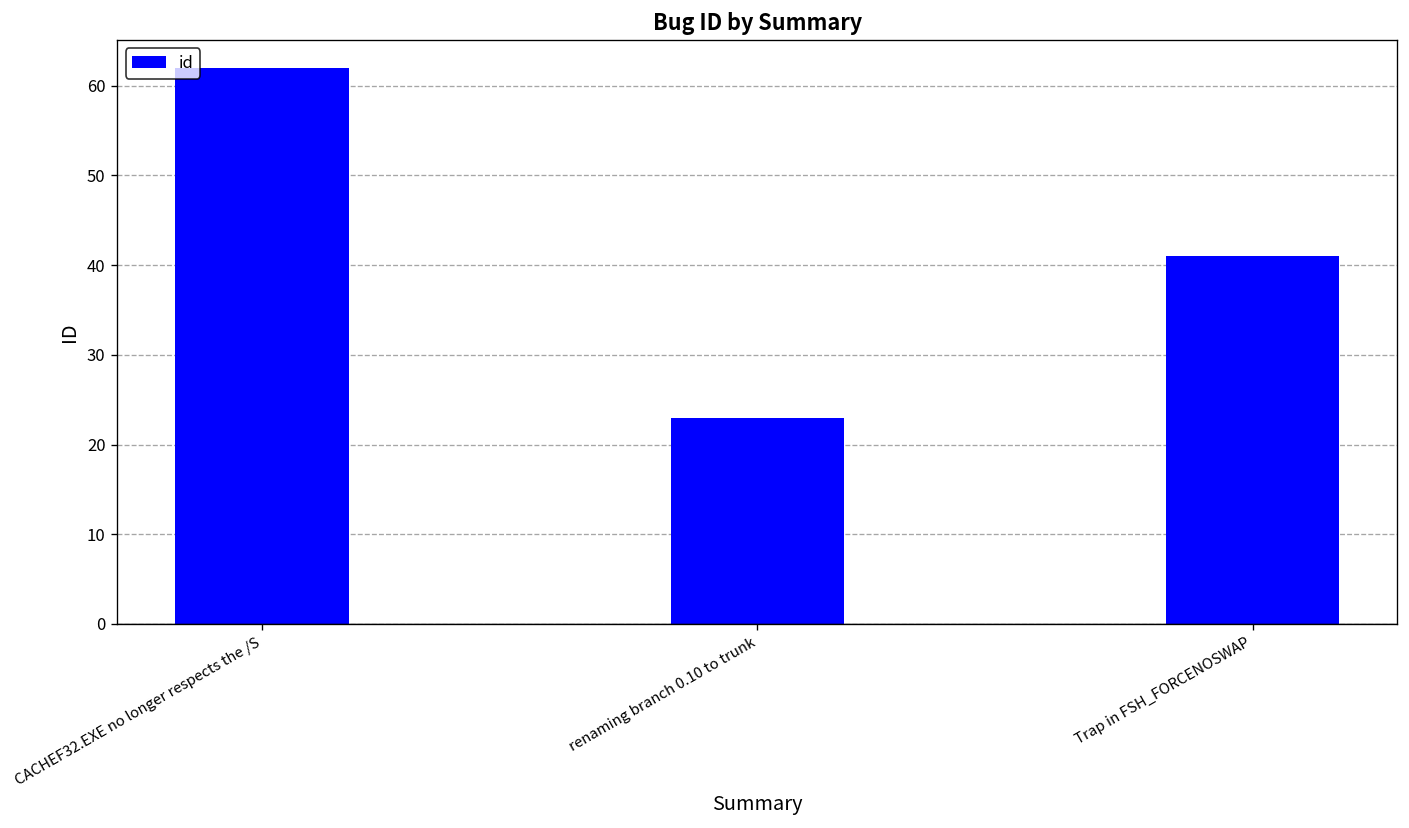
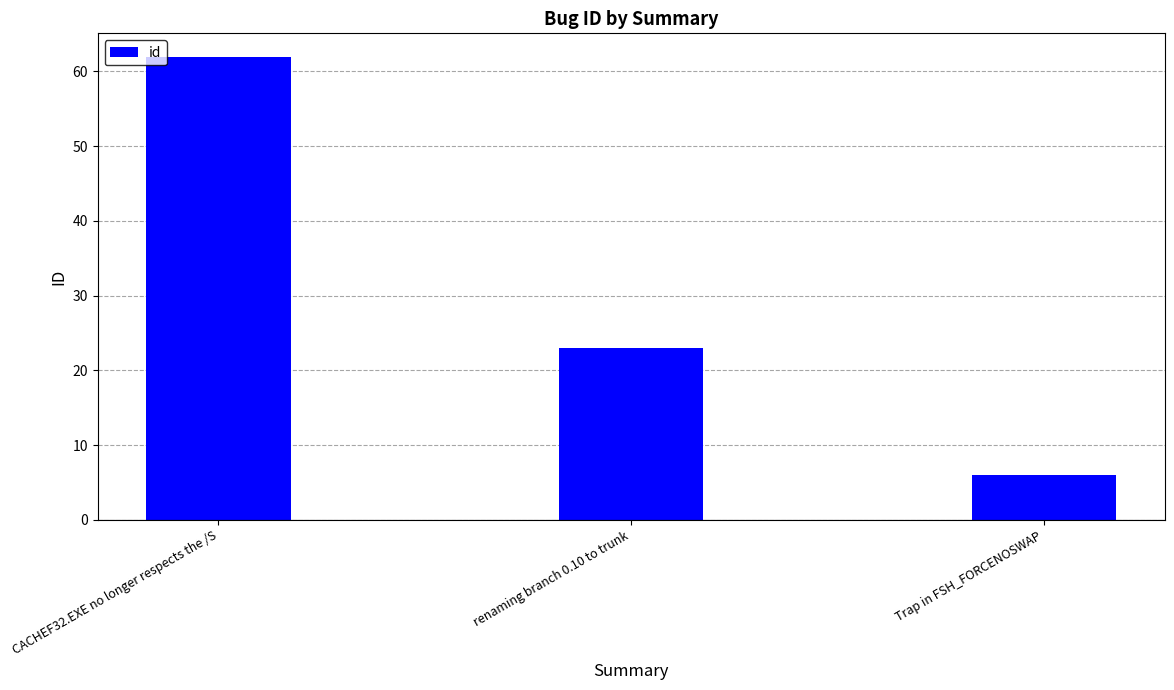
  {
    "CACHEF32.EXE no longer respects the /S": 62,
    "renaming branch 0.10 to trunk": 23,
-   "Trap in FSH_FORCENOSWAP": 41
+   "Trap in FSH_FORCENOSWAP": 6
  }
